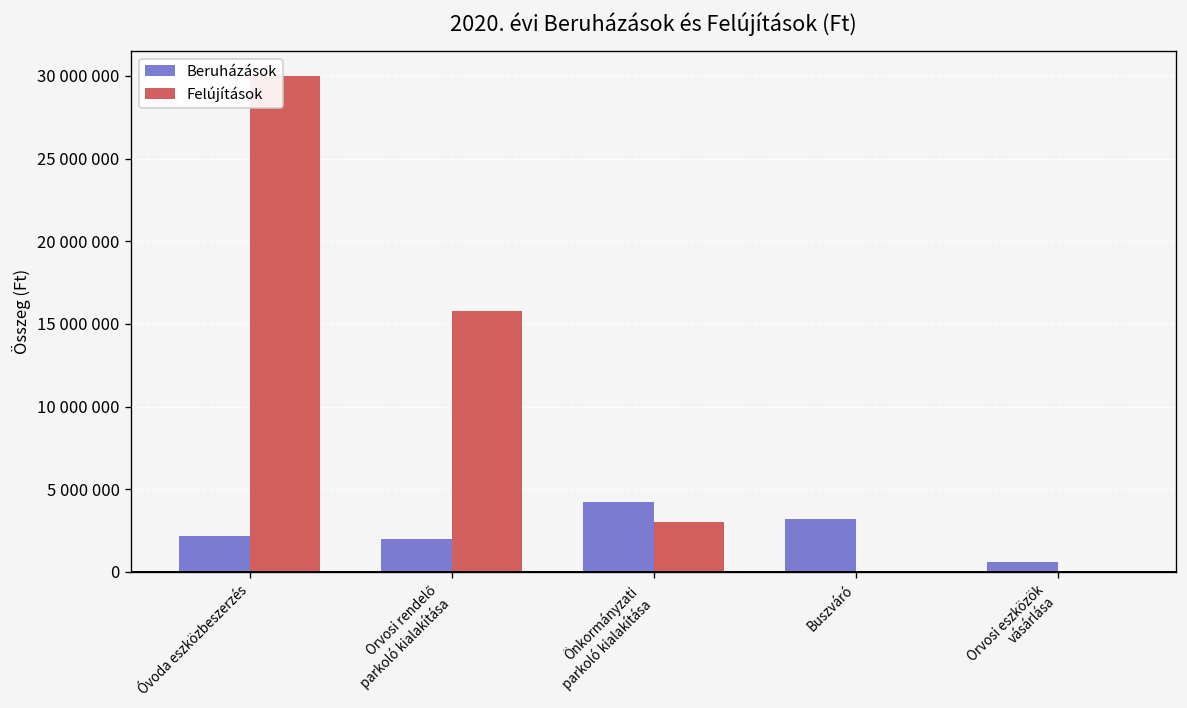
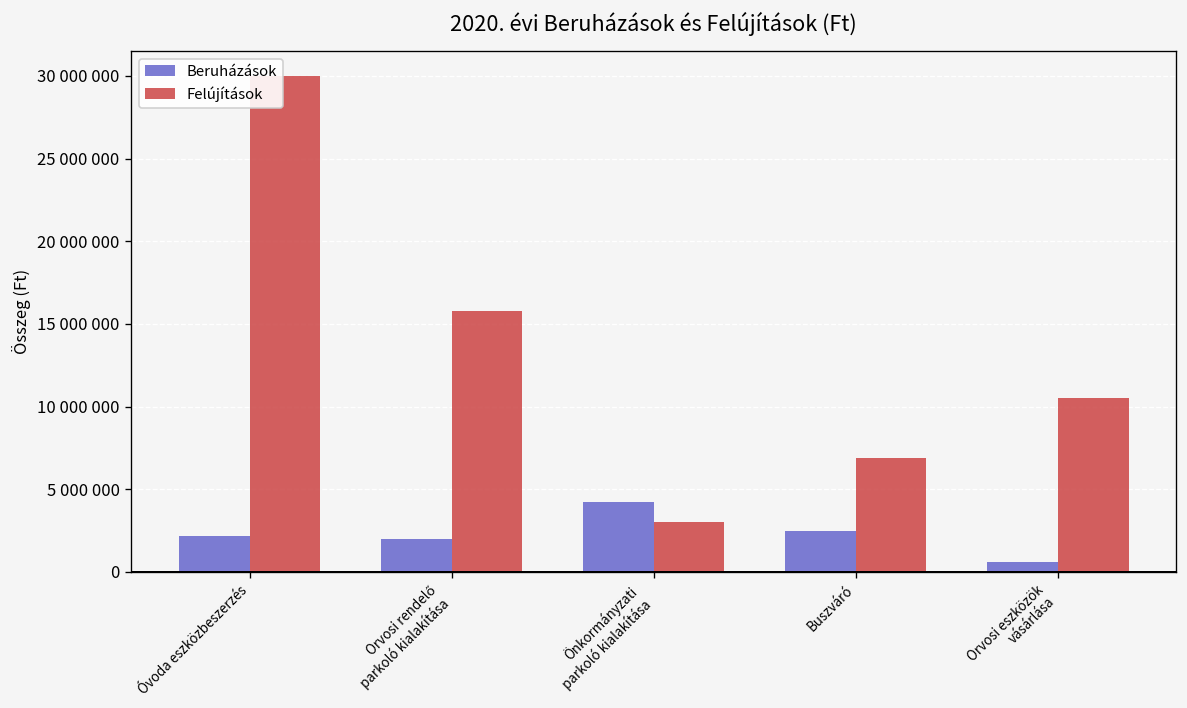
  {
    "Beruházások": {
      "Óvoda eszközbeszerzés": 2200000,
      "Orvosi rendelő parkoló kialakítása": 2000000,
      "Önkormányzati parkoló kialakítása": 4200000,
-     "Buszváró": 3200000,
+     "Buszváró": 2500000,
      "Orvosi eszközök vásárlása": 600000
    },
    "Felújítások": {
      "Óvoda eszközbeszerzés": 30000000,
      "Orvosi rendelő parkoló kialakítása": 15800000,
      "Önkormányzati parkoló kialakítása": 3000000,
-     "Buszváró": 0,
-     "Orvosi eszközök vásárlása": 0
+     "Buszváró": 6900000,
+     "Orvosi eszközök vásárlása": 10500000
    }
  }
